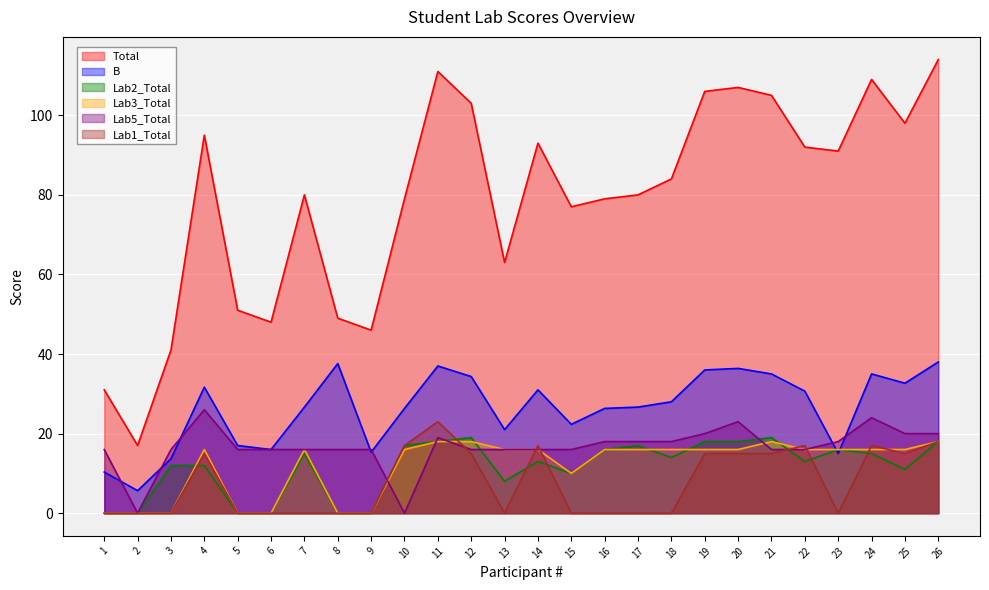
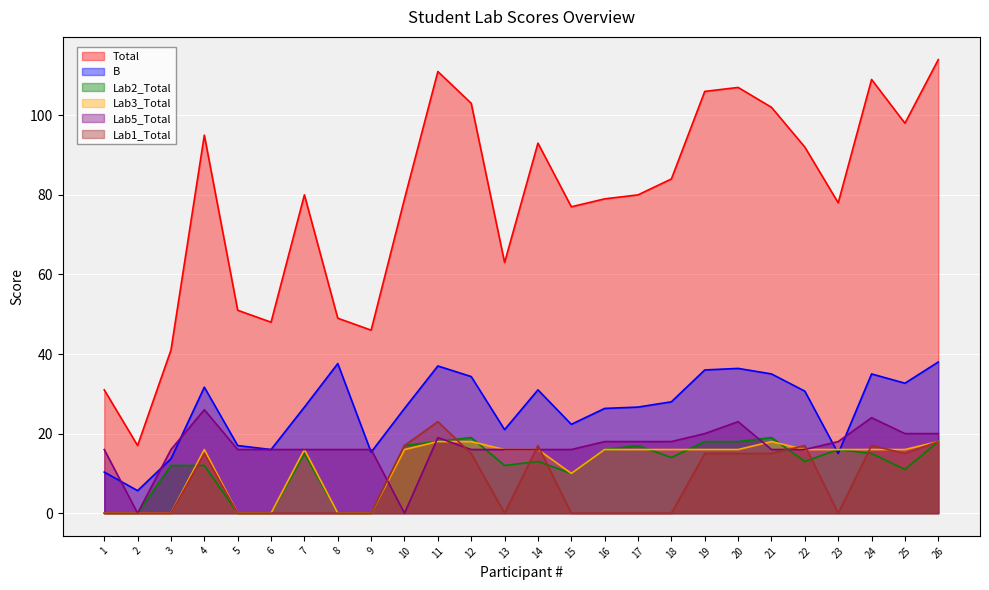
  {
    "Total": {
      "1": 31,
      "2": 17,
      "3": 41,
      "4": 95,
      "5": 51,
      "6": 48,
      "7": 80,
      "8": 49,
      "9": 46,
      "10": 79,
      "11": 111,
      "12": 103,
      "13": 63,
      "14": 93,
      "15": 77,
      "16": 79,
      "17": 80,
      "18": 84,
      "19": 106,
      "20": 107,
-     "21": 105,
+     "21": 102,
      "22": 92,
-     "23": 91,
+     "23": 78,
      "24": 109,
      "25": 98,
      "26": 114
    },
    "B": {
      "1": 10,
      "2": 6,
      "3": 14,
      "4": 32,
      "5": 17,
      "7": 27,
      "8": 38,
      "9": 15,
      "10": 26,
      "11": 37,
      "12": 34,
      "13": 21,
      "14": 31,
      "15": 22,
      "16": 26,
      "17": 27,
      "18": 28,
      "19": 36,
      "20": 36,
      "21": 35,
      "22": 31,
      "23": 15,
      "24": 35,
      "25": 33,
      "26": 38
    },
    "Lab2_Total": {
      "3": 12,
      "4": 12,
      "7": 15,
      "12": 19,
-     "13": 8,
+     "13": 12,
      "14": 13,
      "17": 17,
      "18": 14,
      "19": 18,
      "20": 18,
      "21": 19,
      "22": 13,
      "24": 15,
      "25": 11
    },
    "Lab3_Total": {
      "4": 16,
      "10": 16,
      "12": 18,
      "17": 16,
      "18": 16,
      "19": 16,
      "20": 16,
      "21": 18,
      "24": 16,
      "25": 16
    },
    "Lab5_Total": {
      "1": 16,
      "3": 16,
      "4": 26,
      "5": 16,
      "8": 16,
      "9": 16,
      "10": 0,
      "11": 19,
      "12": 16,
      "15": 16,
      "16": 18,
      "17": 18,
      "18": 18,
      "19": 20,
      "20": 23,
      "21": 16,
      "23": 18,
      "24": 24,
      "25": 20,
      "26": 20
    },
    "Lab1_Total": {
      "4": 15,
      "7": 0,
      "11": 23,
      "12": 15,
      "13": 0,
      "14": 17,
      "15": 0,
      "16": 0,
      "17": 0,
      "18": 0,
      "19": 15,
      "20": 15,
      "21": 15,
      "22": 17,
      "23": 0,
      "24": 17,
      "25": 15
    }
  }
